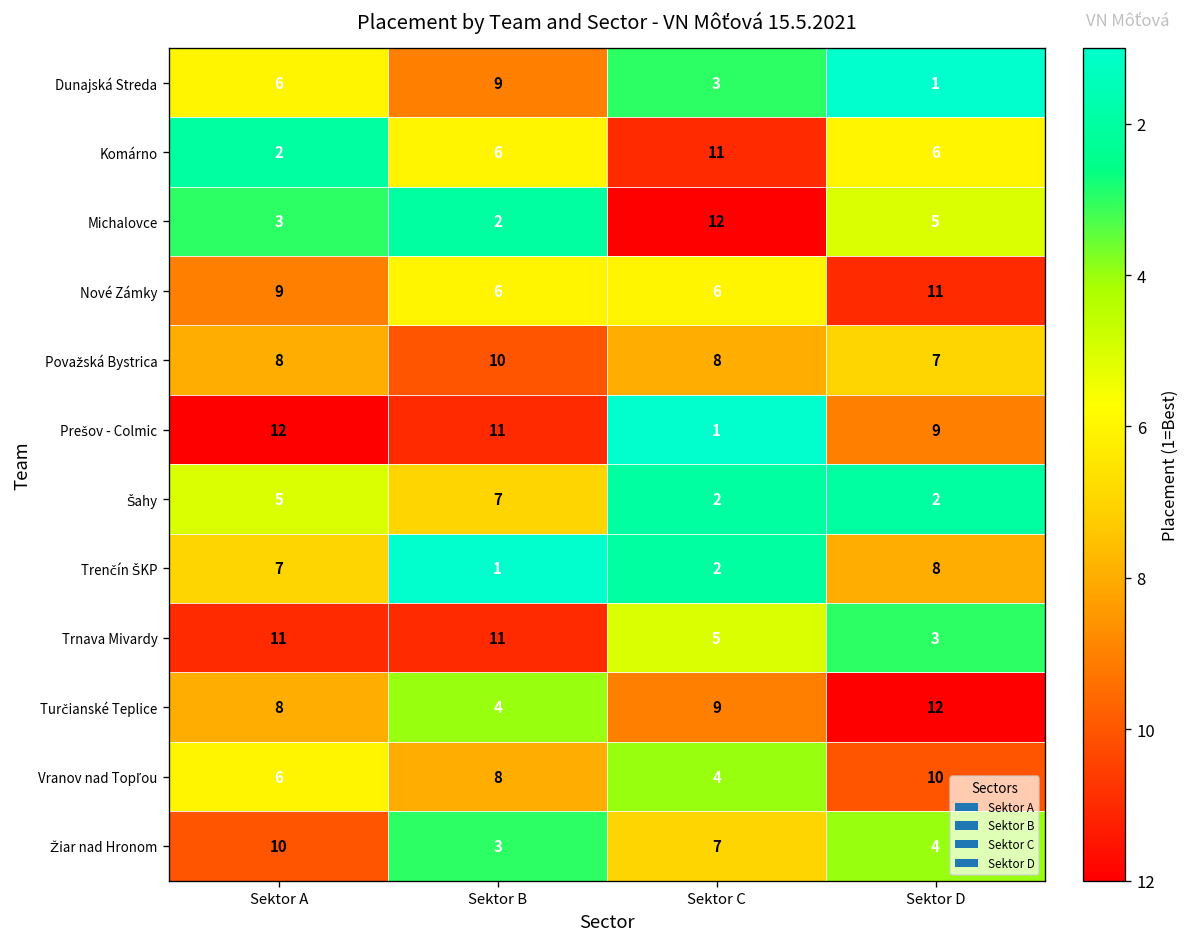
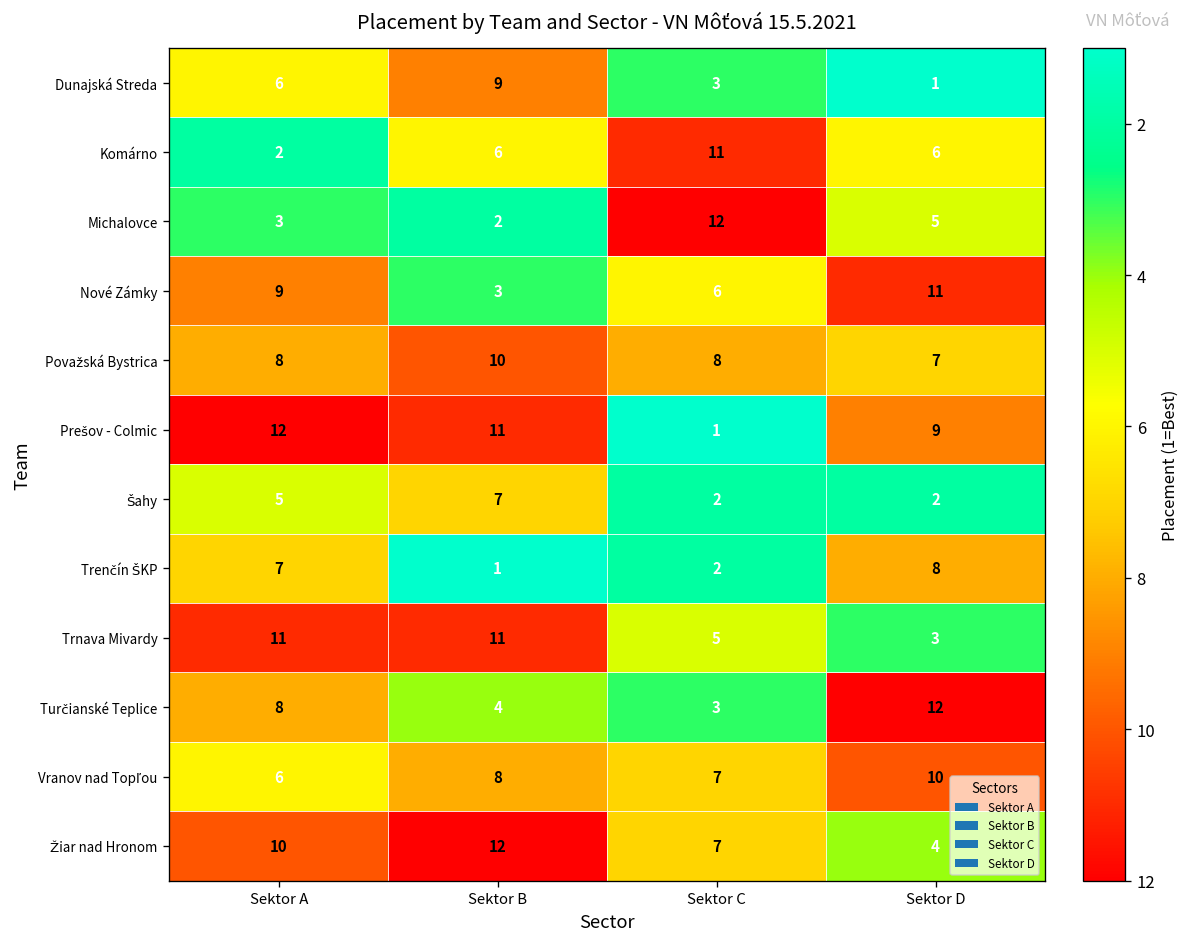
  {
    "Dunajská Streda": {
      "Sektor A": 6,
      "Sektor B": 9,
      "Sektor C": 3,
      "Sektor D": 1
    },
    "Komárno": {
      "Sektor A": 2,
      "Sektor B": 6,
      "Sektor C": 11,
      "Sektor D": 6
    },
    "Michalovce": {
      "Sektor A": 3,
      "Sektor B": 2,
      "Sektor C": 12,
      "Sektor D": 5
    },
    "Nové Zámky": {
      "Sektor A": 9,
-     "Sektor B": 6,
+     "Sektor B": 3,
      "Sektor C": 6,
      "Sektor D": 11
    },
    "Považská Bystrica": {
      "Sektor A": 8,
      "Sektor B": 10,
      "Sektor C": 8,
      "Sektor D": 7
    },
    "Prešov - Colmic": {
      "Sektor A": 12,
      "Sektor B": 11,
      "Sektor C": 1,
      "Sektor D": 9
    },
    "Šahy": {
      "Sektor A": 5,
      "Sektor B": 7,
      "Sektor C": 2,
      "Sektor D": 2
    },
    "Trenčín ŠKP": {
      "Sektor A": 7,
      "Sektor B": 1,
      "Sektor C": 2,
      "Sektor D": 8
    },
    "Trnava Mivardy": {
      "Sektor A": 11,
      "Sektor B": 11,
      "Sektor C": 5,
      "Sektor D": 3
    },
    "Turčianské Teplice": {
      "Sektor A": 8,
      "Sektor B": 4,
-     "Sektor C": 9,
+     "Sektor C": 3,
      "Sektor D": 12
    },
    "Vranov nad Topľou": {
      "Sektor A": 6,
      "Sektor B": 8,
-     "Sektor C": 4,
+     "Sektor C": 7,
      "Sektor D": 10
    },
    "Žiar nad Hronom": {
      "Sektor A": 10,
-     "Sektor B": 3,
+     "Sektor B": 12,
      "Sektor C": 7,
      "Sektor D": 4
    }
  }
